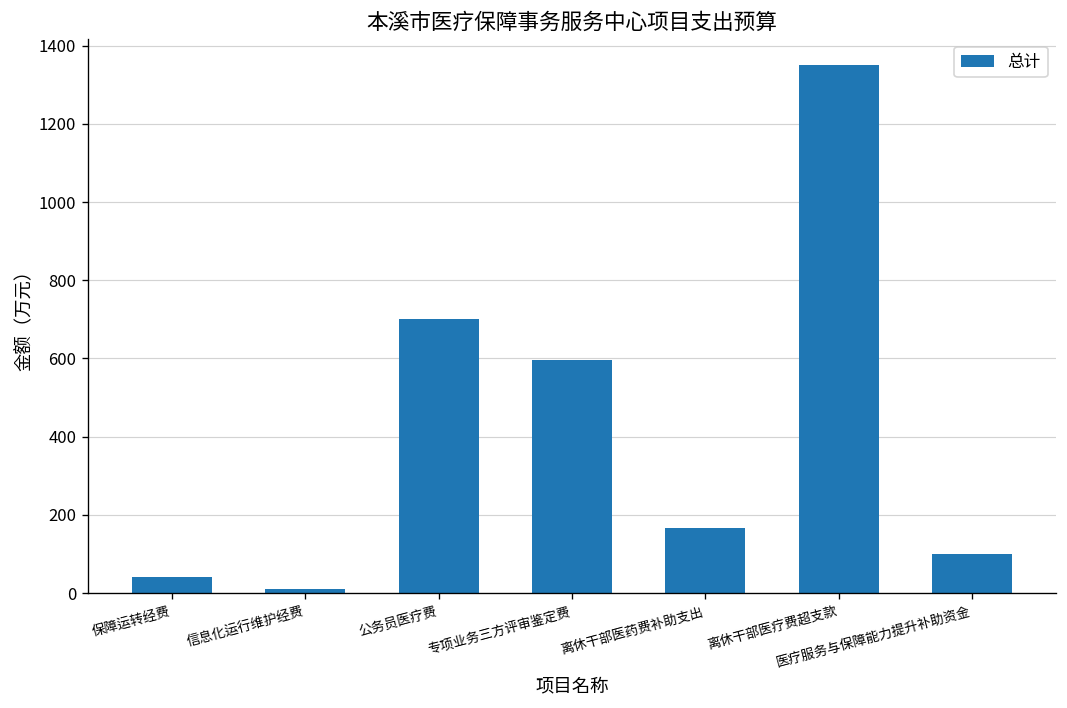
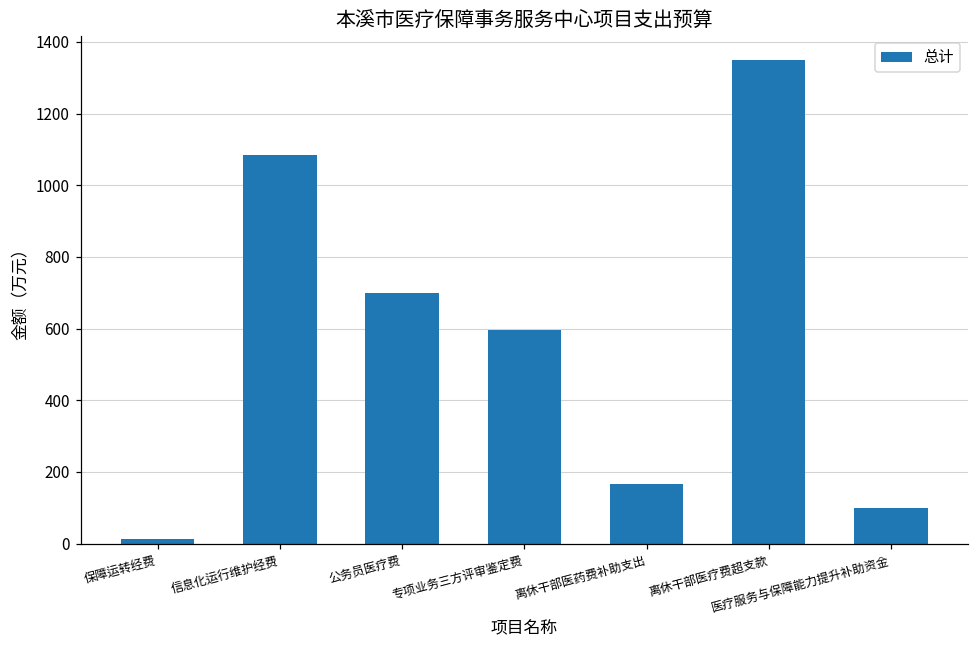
  {
-   "保障运转经费": 40,
-   "信息化运行维护经费": 10,
+   "保障运转经费": 10,
+   "信息化运行维护经费": 1080,
    "公务员医疗费": 700,
    "专项业务三方评审鉴定费": 600,
    "离休干部医药费补助支出": 170,
    "离休干部医疗费超支款": 1350,
    "医疗服务与保障能力提升补助资金": 100
  }
